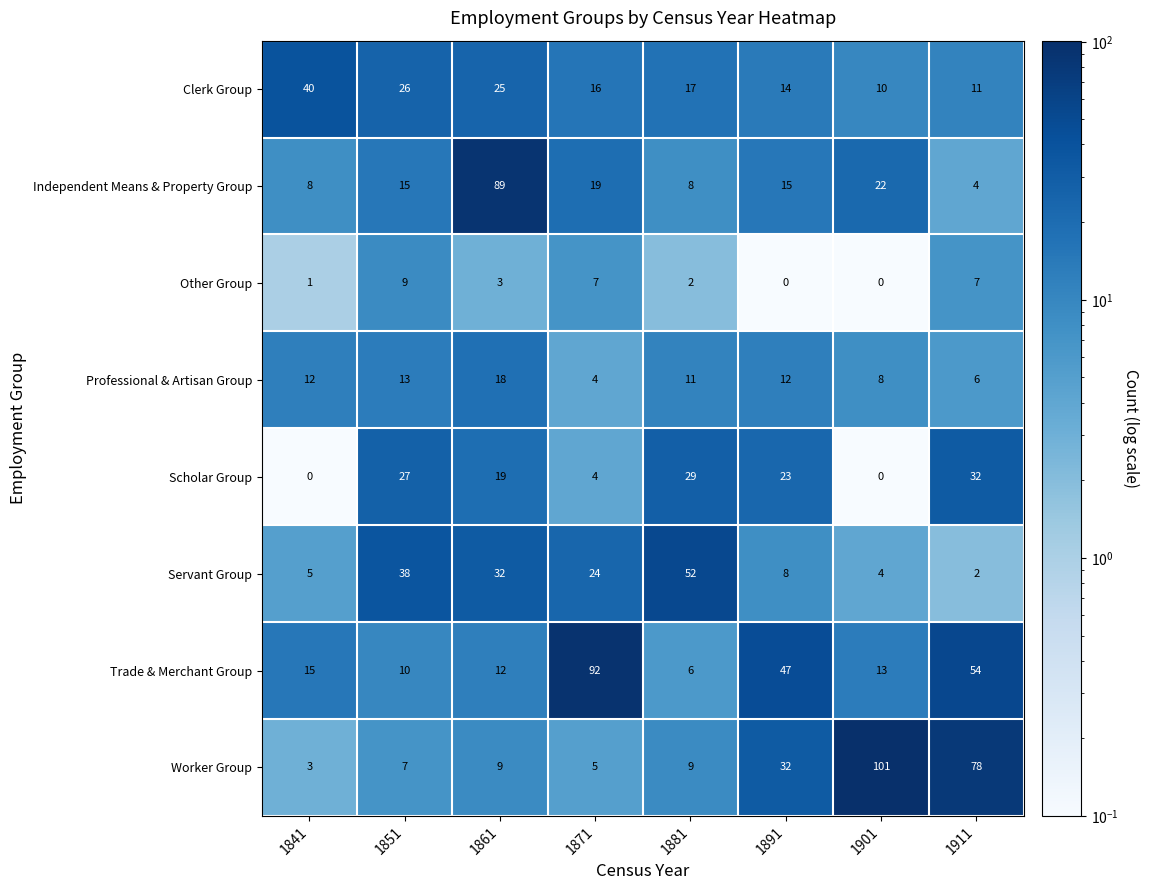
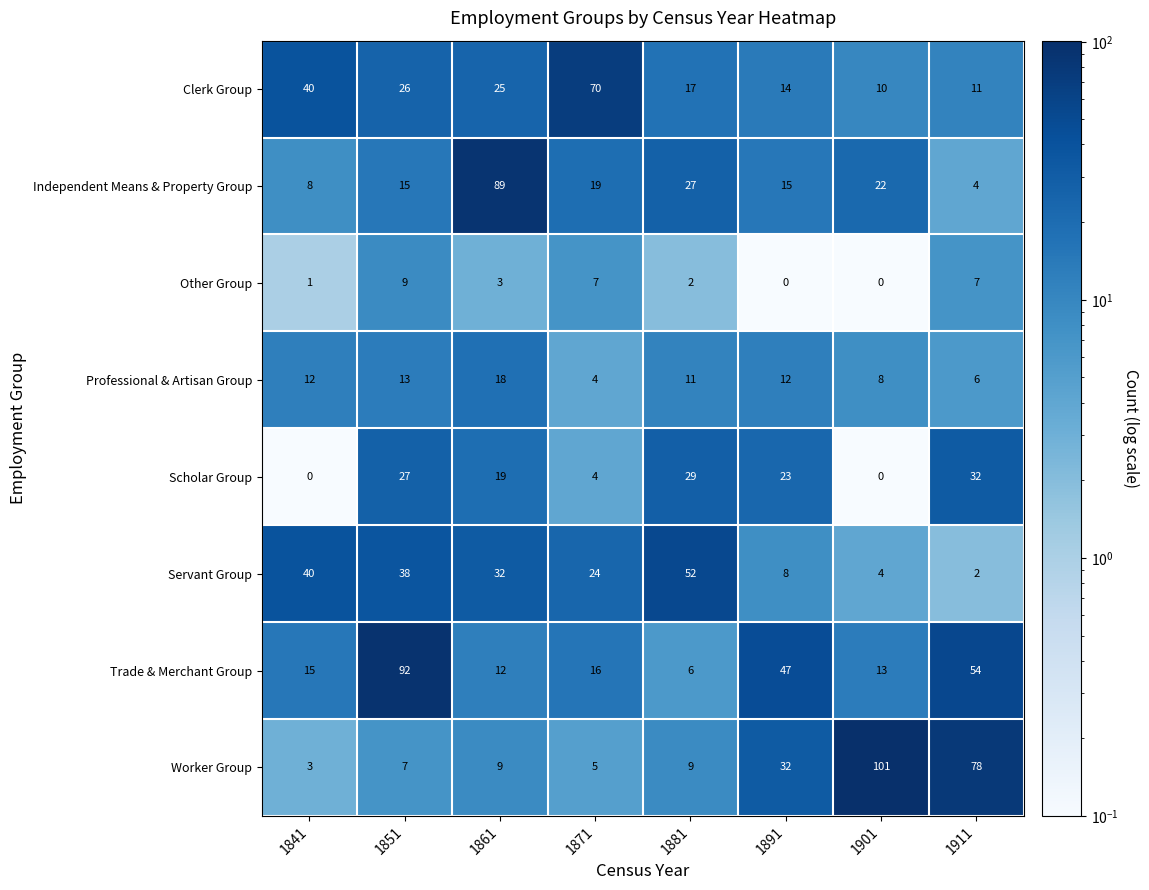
  {
    "Clerk Group": {
      "1841": 40,
      "1851": 26,
      "1861": 25,
-     "1871": 16,
+     "1871": 70,
      "1881": 17,
      "1891": 14,
      "1901": 10,
      "1911": 11
    },
    "Independent Means & Property Group": {
      "1841": 8,
      "1851": 15,
      "1861": 89,
      "1871": 19,
-     "1881": 8,
+     "1881": 27,
      "1891": 15,
      "1901": 22,
      "1911": 4
    },
    "Other Group": {
      "1841": 1,
      "1851": 9,
      "1861": 3,
      "1871": 7,
      "1881": 2,
      "1891": 0,
      "1901": 0,
      "1911": 7
    },
    "Professional & Artisan Group": {
      "1841": 12,
      "1851": 13,
      "1861": 18,
      "1871": 4,
      "1881": 11,
      "1891": 12,
      "1901": 8,
      "1911": 6
    },
    "Scholar Group": {
      "1841": 0,
      "1851": 27,
      "1861": 19,
      "1871": 4,
      "1881": 29,
      "1891": 23,
      "1901": 0,
      "1911": 32
    },
    "Servant Group": {
-     "1841": 5,
+     "1841": 40,
      "1851": 38,
      "1861": 32,
      "1871": 24,
      "1881": 52,
      "1891": 8,
      "1901": 4,
      "1911": 2
    },
    "Trade & Merchant Group": {
      "1841": 15,
-     "1851": 10,
+     "1851": 92,
      "1861": 12,
-     "1871": 92,
+     "1871": 16,
      "1881": 6,
      "1891": 47,
      "1901": 13,
      "1911": 54
    },
    "Worker Group": {
      "1841": 3,
      "1851": 7,
      "1861": 9,
      "1871": 5,
      "1881": 9,
      "1891": 32,
      "1901": 101,
      "1911": 78
    }
  }
